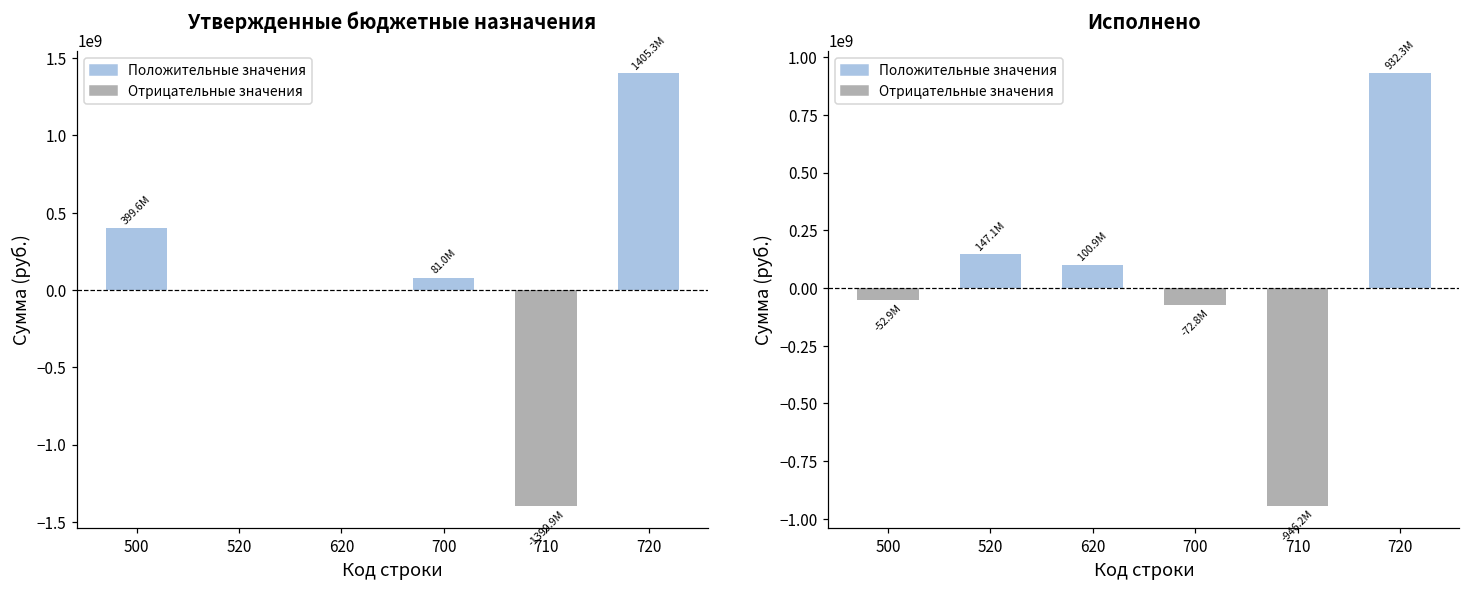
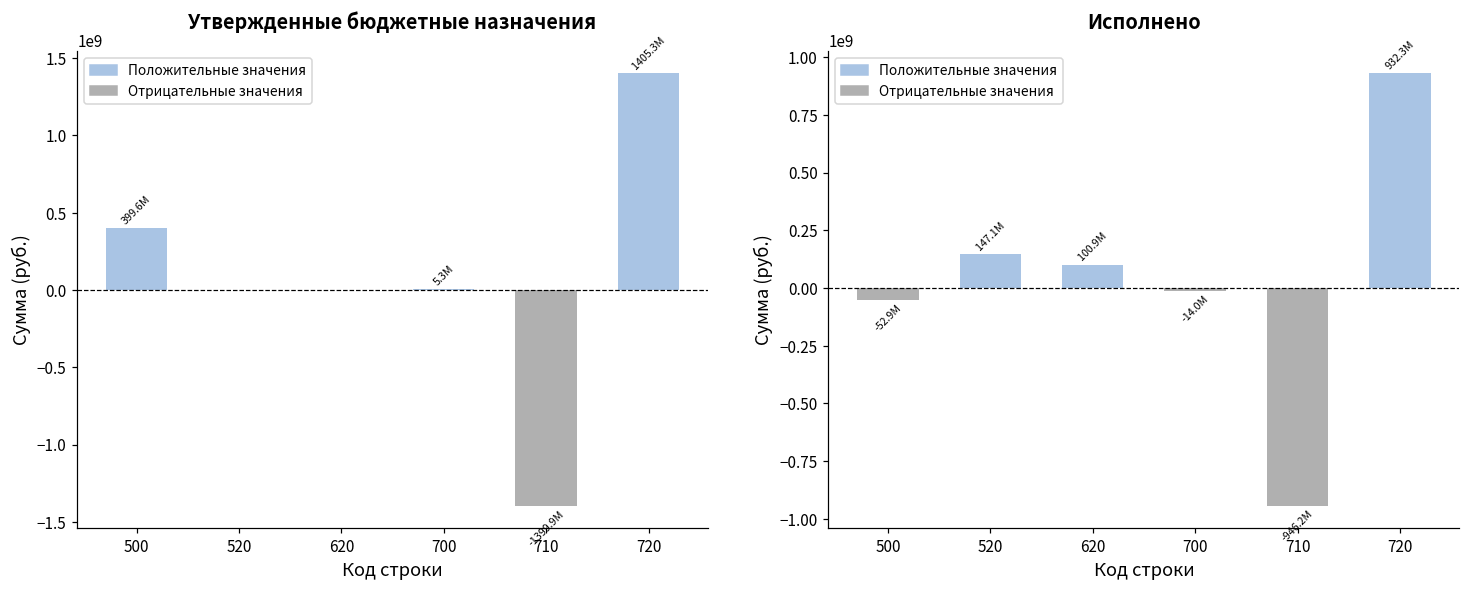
  {
    "Утвержденные бюджетные назначения": {
      "500": "399.6M",
-     "700": "81.0M",
+     "700": "5.3M",
      "710": "-1399.9M",
      "720": "1405.3M"
    },
    "Исполнено": {
      "500": "-52.9M",
      "520": "147.1M",
      "620": "100.9M",
-     "700": "-72.8M",
+     "700": "-14.0M",
      "710": "-946.2M",
      "720": "932.3M"
    }
  }
